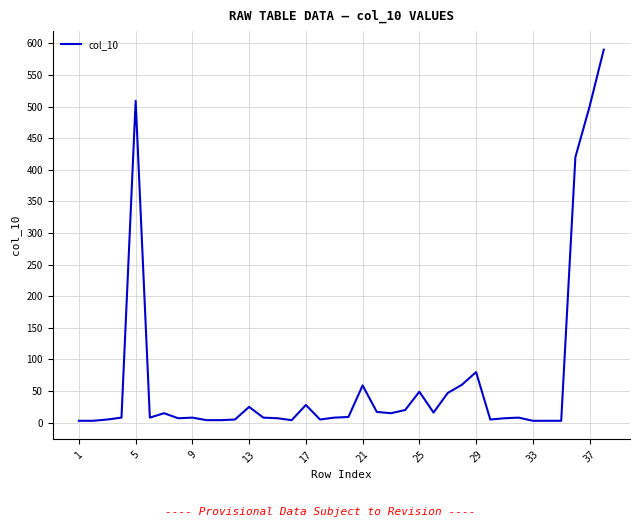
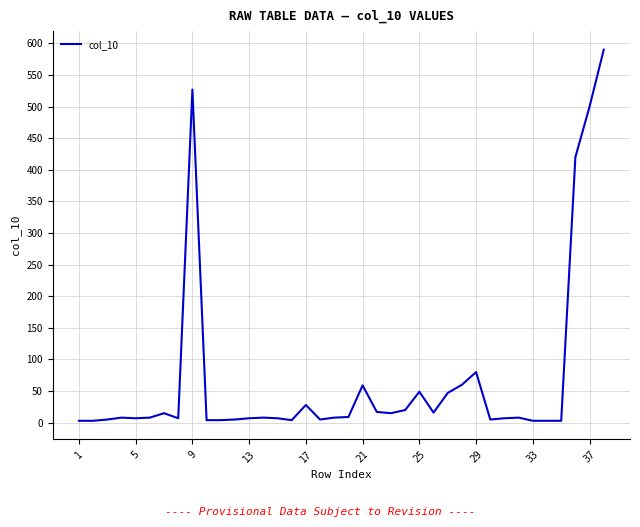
  {
    "1": 0,
-   "5": 510,
-   "9": 10,
-   "13": 30,
+   "5": 10,
+   "9": 530,
+   "13": 10,
    "17": 30,
    "21": 60,
    "25": 50,
    "29": 80,
    "33": 0,
    "37": 500
  }
